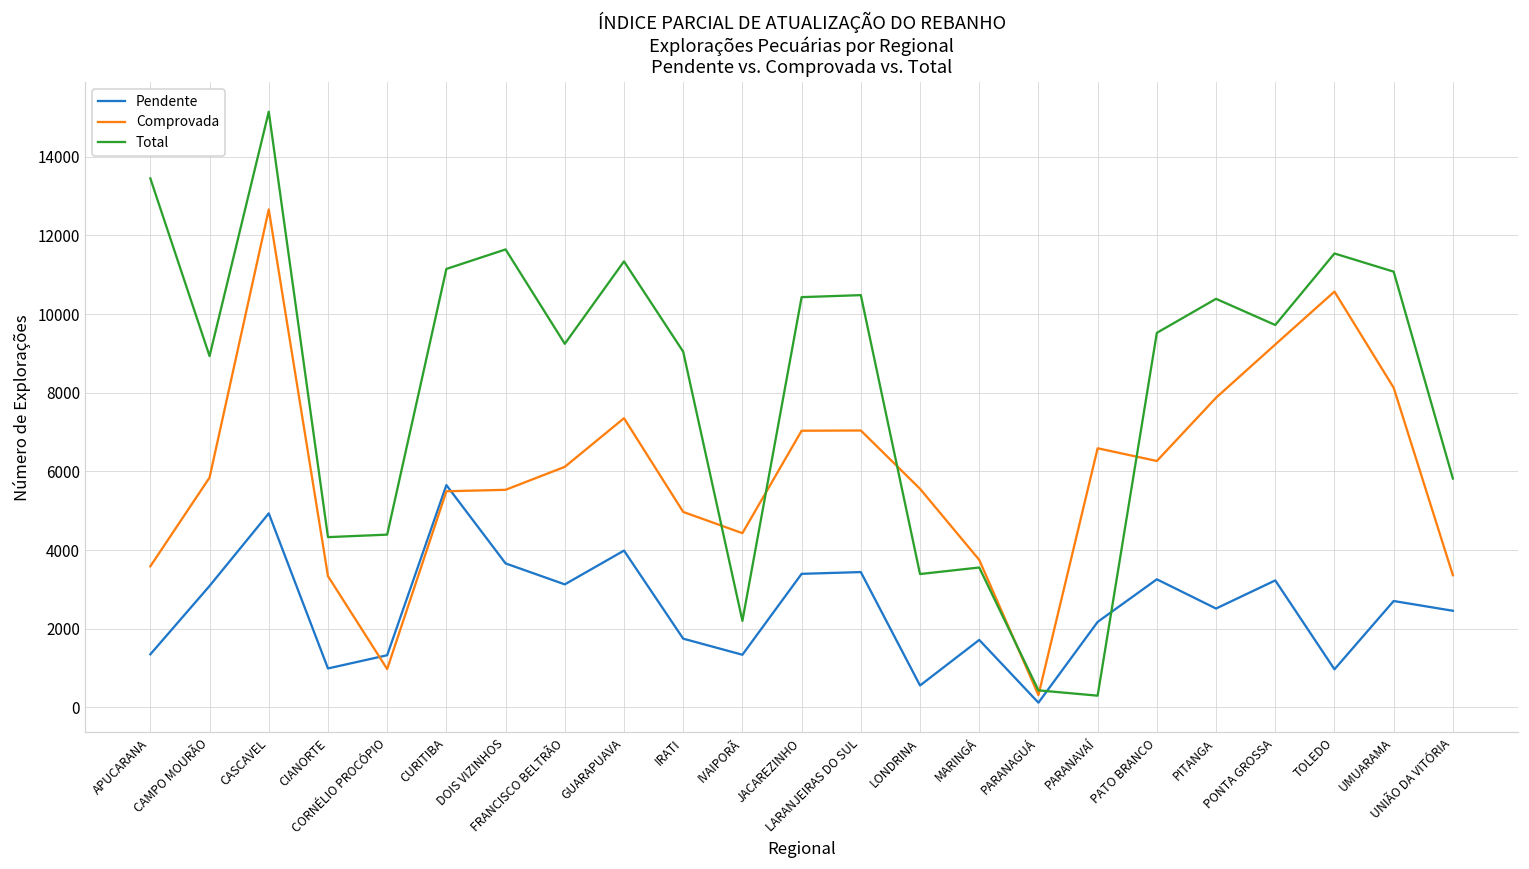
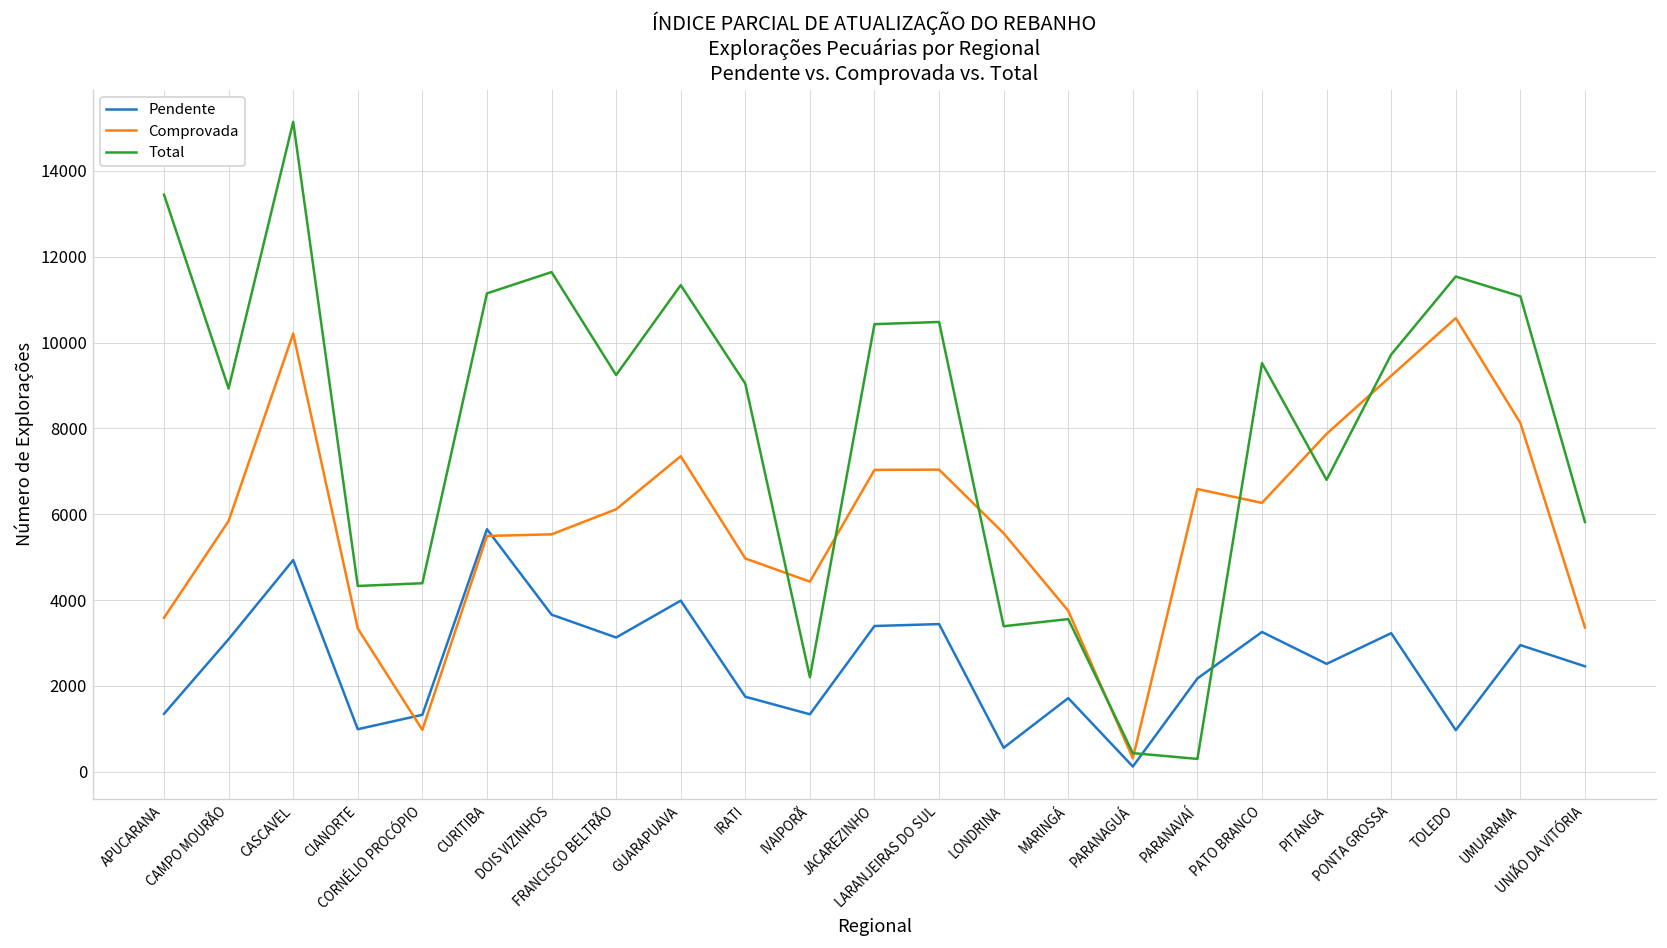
  {
    "Pendente": {
      "APUCARANA": 1400,
      "CAMPO MOURÃO": 3100,
      "CASCAVEL": 4900,
      "CIANORTE": 1000,
      "CORNÉLIO PROCÓPIO": 1300,
      "CURITIBA": 5700,
      "DOIS VIZINHOS": 3700,
      "FRANCISCO BELTRÃO": 3100,
      "GUARAPUAVA": 4000,
      "IRATI": 1700,
      "IVAIPORÃ": 1300,
      "JACAREZINHO": 3400,
      "LARANJEIRAS DO SUL": 3400,
      "LONDRINA": 600,
      "MARINGÁ": 1700,
      "PARANAGUÁ": 100,
      "PARANAVAÍ": 2200,
      "PATO BRANCO": 3300,
      "PITANGA": 2500,
      "PONTA GROSSA": 3200,
      "TOLEDO": 1000,
-     "UMUARAMA": 2700,
+     "UMUARAMA": 3000,
      "UNIÃO DA VITÓRIA": 2500
    },
    "Comprovada": {
      "APUCARANA": 3600,
      "CAMPO MOURÃO": 5800,
-     "CASCAVEL": 12700,
+     "CASCAVEL": 10200,
      "CIANORTE": 3300,
      "CORNÉLIO PROCÓPIO": 1000,
      "CURITIBA": 5500,
      "DOIS VIZINHOS": 5500,
      "FRANCISCO BELTRÃO": 6100,
      "GUARAPUAVA": 7400,
      "IRATI": 5000,
      "IVAIPORÃ": 4400,
      "JACAREZINHO": 7000,
      "LARANJEIRAS DO SUL": 7000,
      "LONDRINA": 5600,
      "MARINGÁ": 3800,
      "PARANAGUÁ": 300,
      "PARANAVAÍ": 6600,
      "PATO BRANCO": 6300,
      "PITANGA": 7900,
      "PONTA GROSSA": 9200,
      "TOLEDO": 10600,
      "UMUARAMA": 8100,
      "UNIÃO DA VITÓRIA": 3400
    },
    "Total": {
      "APUCARANA": 13400,
      "CAMPO MOURÃO": 8900,
      "CASCAVEL": 15100,
      "CIANORTE": 4300,
      "CORNÉLIO PROCÓPIO": 4400,
      "CURITIBA": 11100,
      "DOIS VIZINHOS": 11600,
      "FRANCISCO BELTRÃO": 9200,
      "GUARAPUAVA": 11300,
      "IRATI": 9000,
      "IVAIPORÃ": 2200,
      "JACAREZINHO": 10400,
      "LARANJEIRAS DO SUL": 10500,
      "LONDRINA": 3400,
      "MARINGÁ": 3600,
      "PARANAGUÁ": 400,
      "PARANAVAÍ": 300,
      "PATO BRANCO": 9500,
-     "PITANGA": 10400,
+     "PITANGA": 6800,
      "PONTA GROSSA": 9700,
      "TOLEDO": 11500,
      "UMUARAMA": 11100,
      "UNIÃO DA VITÓRIA": 5800
    }
  }
